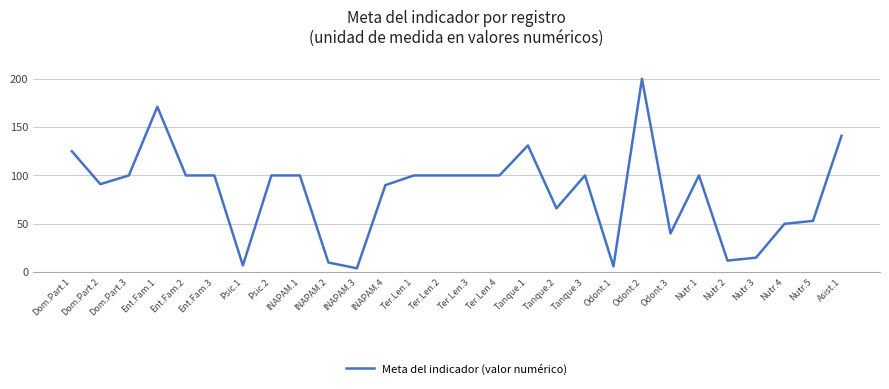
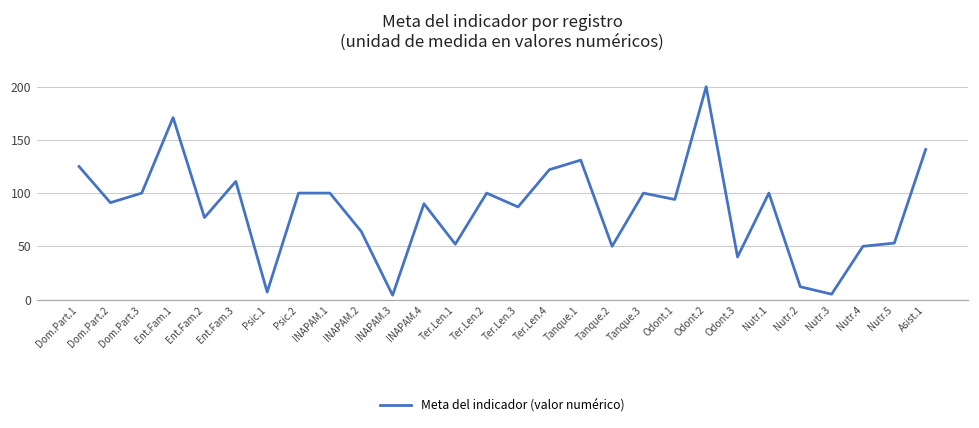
  {
    "Dom.Part.1": 130,
    "Dom.Part.2": 90,
    "Dom.Part.3": 100,
    "Ent.Fam.1": 170,
-   "Ent.Fam.2": 100,
-   "Ent.Fam.3": 100,
+   "Ent.Fam.2": 80,
+   "Ent.Fam.3": 110,
    "Psic.1": 10,
    "Psic.2": 100,
    "INAPAM.1": 100,
-   "INAPAM.2": 10,
+   "INAPAM.2": 60,
    "INAPAM.3": 0,
    "INAPAM.4": 90,
-   "Ter.Len.1": 100,
+   "Ter.Len.1": 50,
    "Ter.Len.2": 100,
-   "Ter.Len.3": 100,
-   "Ter.Len.4": 100,
+   "Ter.Len.3": 90,
+   "Ter.Len.4": 120,
    "Tanque.1": 130,
-   "Tanque.2": 70,
+   "Tanque.2": 50,
    "Tanque.3": 100,
-   "Odont.1": 10,
+   "Odont.1": 90,
    "Odont.2": 200,
    "Odont.3": 40,
    "Nutr.1": 100,
    "Nutr.2": 10,
-   "Nutr.3": 20,
+   "Nutr.3": 10,
    "Nutr.4": 50,
    "Nutr.5": 50,
    "Asist.1": 140
  }
